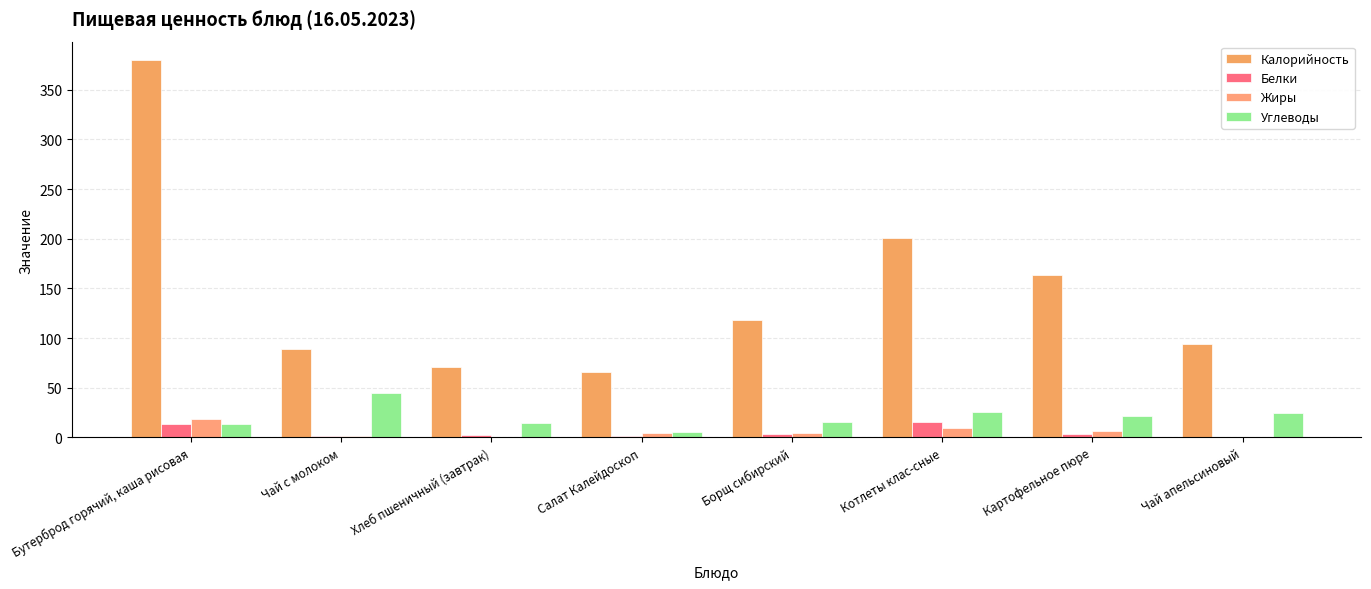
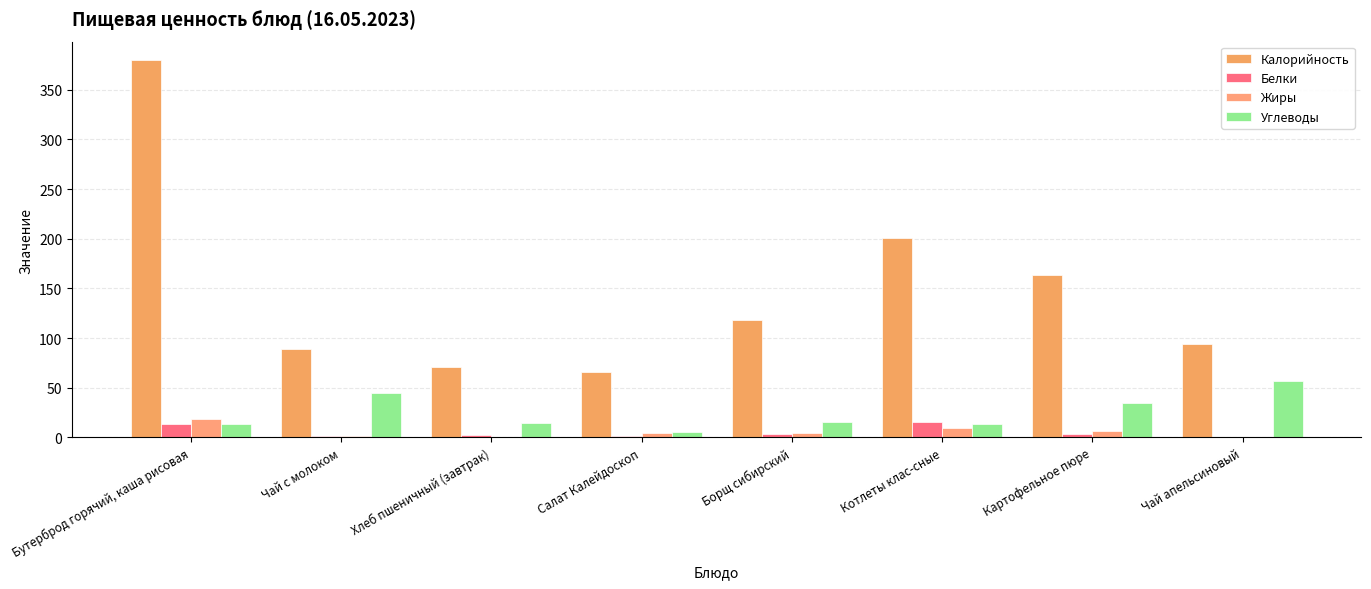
  {
    "Углеводы": {
      "Бутерброд горячий, каша рисовая": 10,
      "Чай с молоком": 40,
      "Хлеб пшеничный (завтрак)": 10,
      "Салат Калейдоскоп": 10,
      "Борщ сибирский": 20,
-     "Котлеты клас-сные": 30,
-     "Картофельное пюре": 20,
-     "Чай апельсиновый": 30
+     "Котлеты клас-сные": 10,
+     "Картофельное пюре": 30,
+     "Чай апельсиновый": 60
    }
  }
